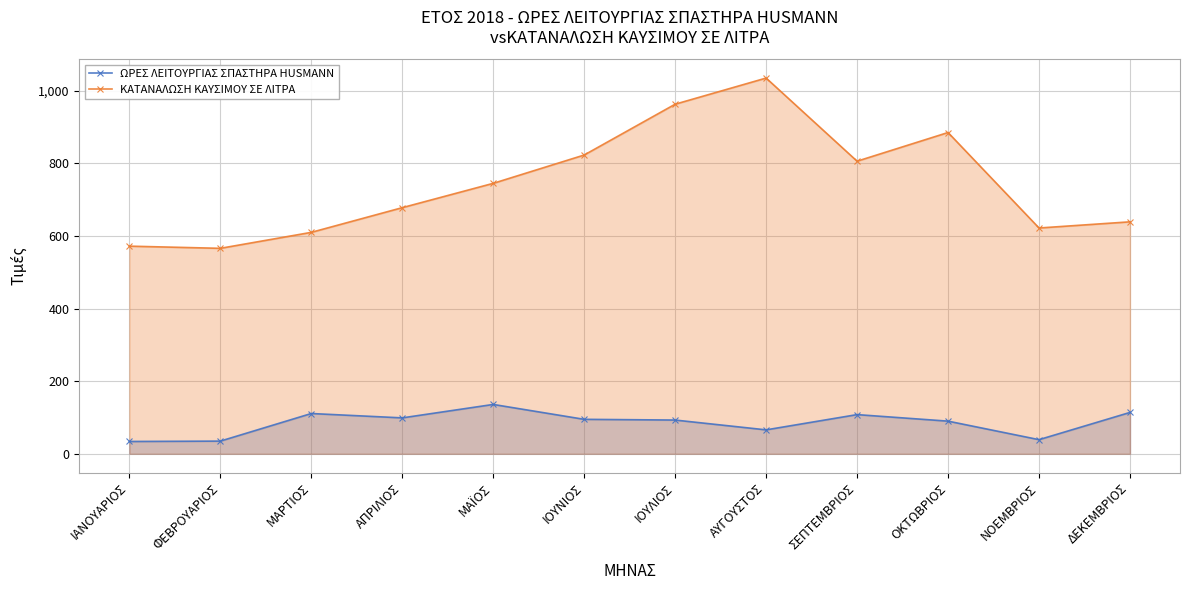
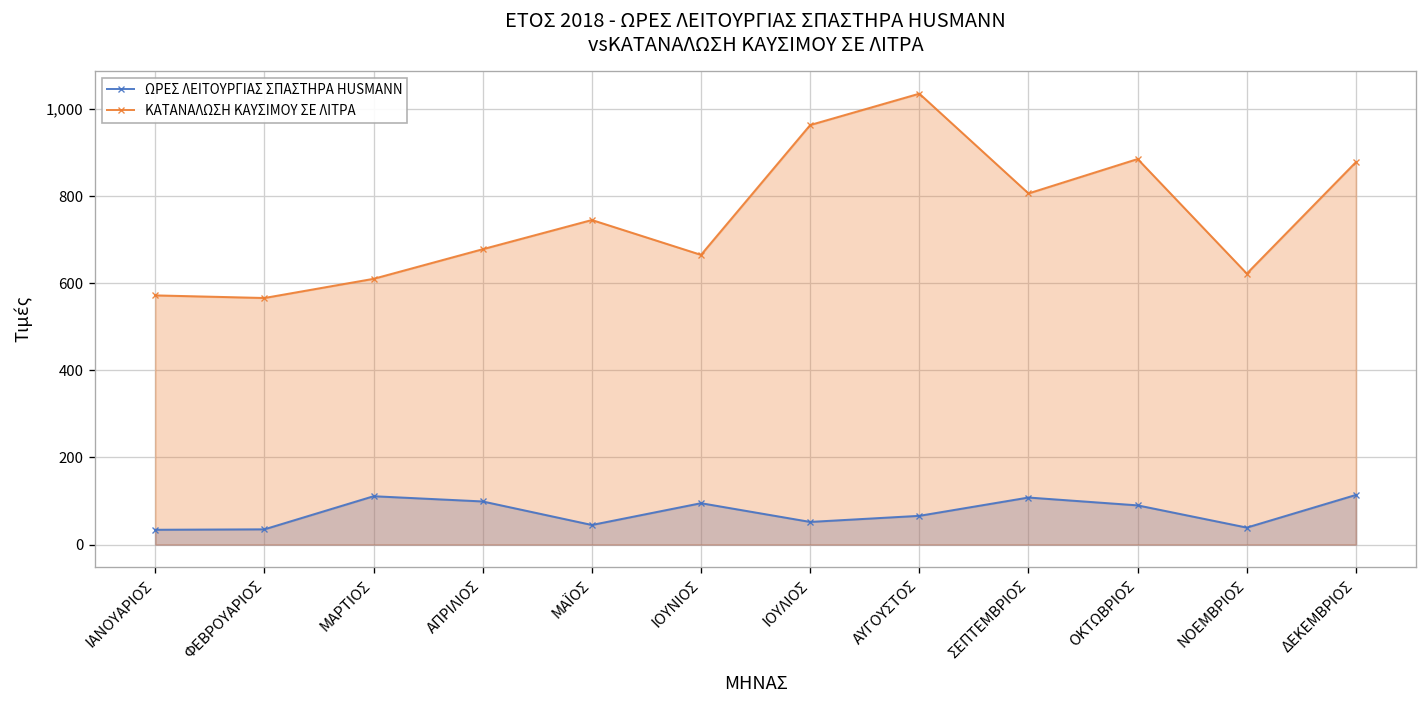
  {
    "ΩΡΕΣ ΛΕΙΤΟΥΡΓΙΑΣ ΣΠΑΣΤΗΡΑ HUSMANN": {
      "ΙΑΝΟΥΑΡΙΟΣ": "30",
      "ΦΕΒΡΟΥΑΡΙΟΣ": "40",
      "ΜΑΡΤΙΟΣ": "110",
      "ΑΠΡΙΛΙΟΣ": "100",
-     "ΜΑΪΟΣ": "140",
+     "ΜΑΪΟΣ": "50",
      "ΙΟΥΝΙΟΣ": "100",
-     "ΙΟΥΛΙΟΣ": "90",
+     "ΙΟΥΛΙΟΣ": "50",
      "ΑΥΓΟΥΣΤΟΣ": "70",
      "ΣΕΠΤΕΜΒΡΙΟΣ": "110",
      "ΟΚΤΩΒΡΙΟΣ": "90",
      "ΝΟΕΜΒΡΙΟΣ": "40",
      "ΔΕΚΕΜΒΡΙΟΣ": "110"
    },
    "ΚΑΤΑΝΑΛΩΣΗ ΚΑΥΣΙΜΟΥ ΣΕ ΛΙΤΡΑ": {
      "ΙΑΝΟΥΑΡΙΟΣ": "570",
      "ΦΕΒΡΟΥΑΡΙΟΣ": "570",
      "ΜΑΡΤΙΟΣ": "610",
      "ΑΠΡΙΛΙΟΣ": "680",
      "ΜΑΪΟΣ": "750",
-     "ΙΟΥΝΙΟΣ": "820",
+     "ΙΟΥΝΙΟΣ": "670",
      "ΙΟΥΛΙΟΣ": "960",
      "ΑΥΓΟΥΣΤΟΣ": "1,040",
      "ΣΕΠΤΕΜΒΡΙΟΣ": "810",
      "ΟΚΤΩΒΡΙΟΣ": "890",
      "ΝΟΕΜΒΡΙΟΣ": "620",
-     "ΔΕΚΕΜΒΡΙΟΣ": "640"
+     "ΔΕΚΕΜΒΡΙΟΣ": "880"
    }
  }
